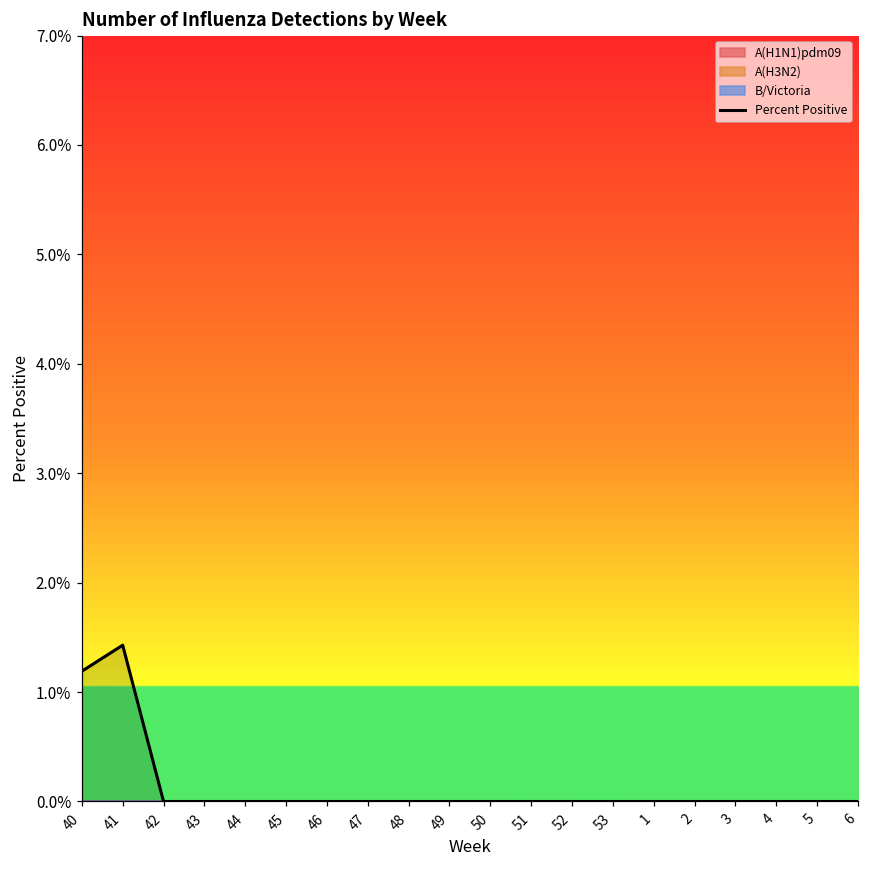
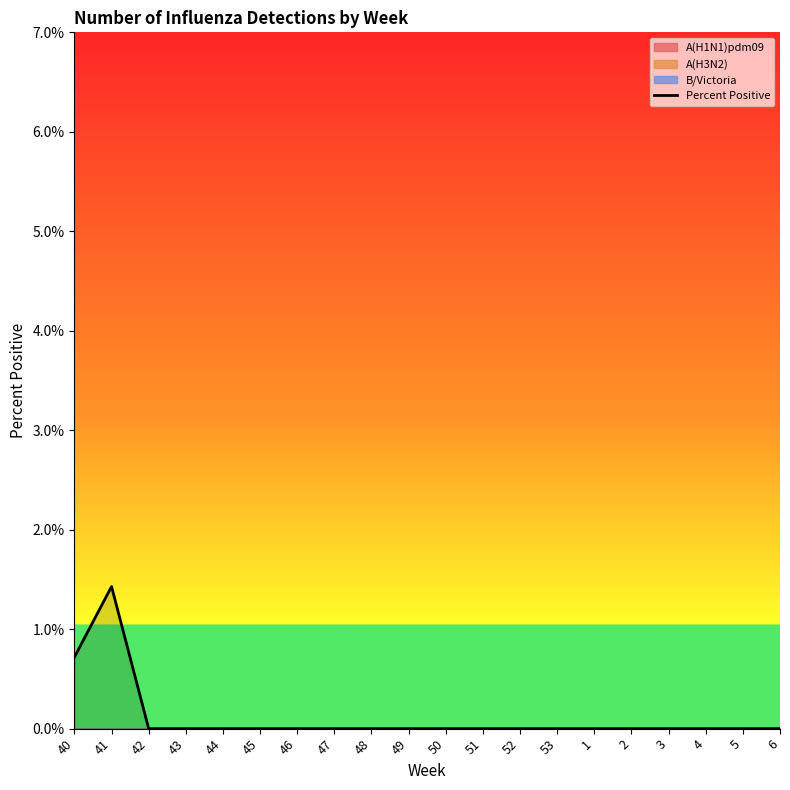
  {
    "Percent Positive": {
-     "40": "1.2%",
+     "40": "0.7%",
      "41": "1.4%"
    },
    "B/Victoria": {
      "40": "0.0%",
      "41": "0.0%"
    }
  }
